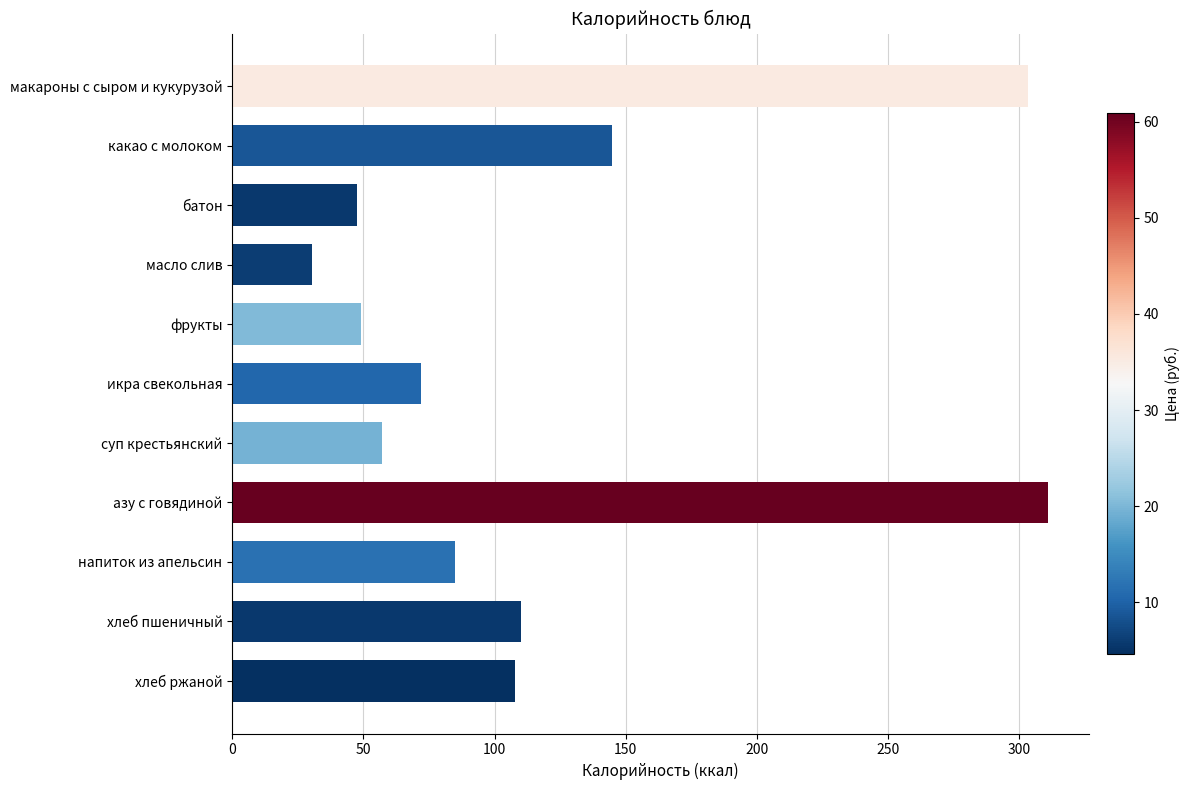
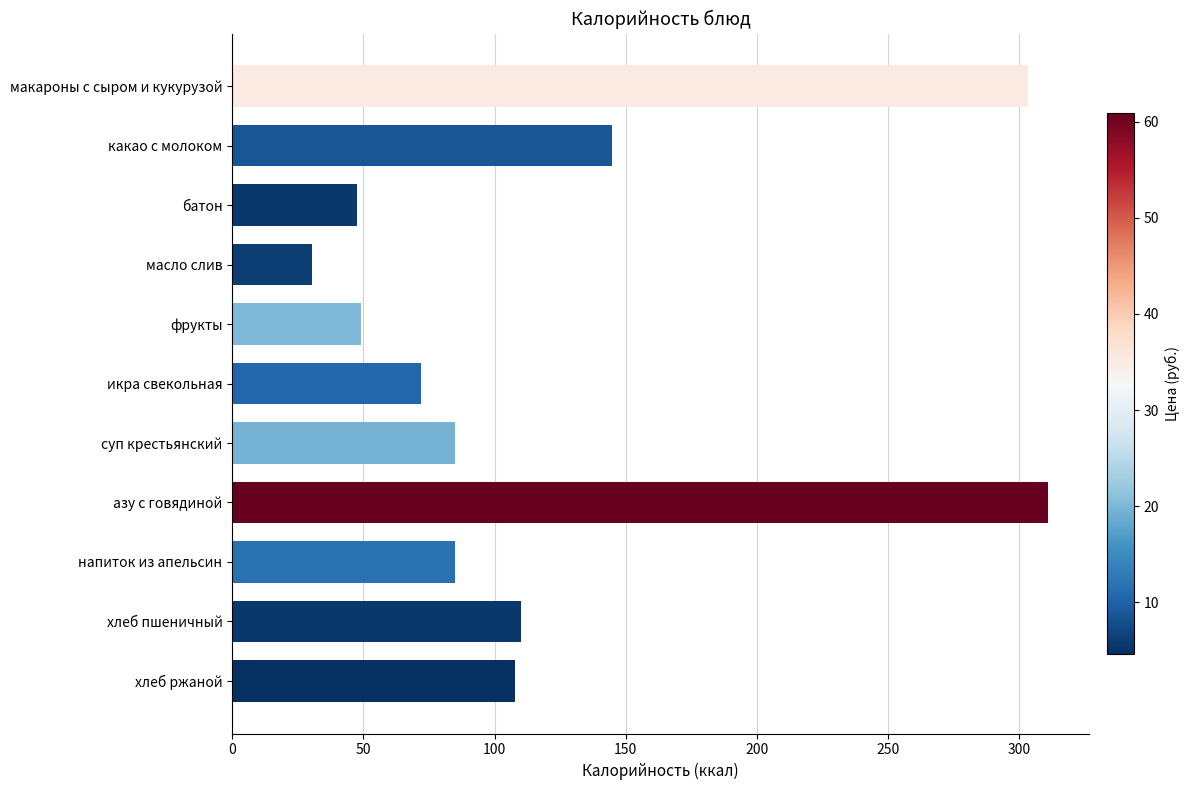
  {
    "макароны с сыром и кукурузой": 304,
    "какао с молоком": 145,
    "батон": 48,
    "масло слив": 30,
    "фрукты": 49,
    "икра свекольная": 72,
-   "суп крестьянский": 57,
+   "суп крестьянский": 85,
    "азу с говядиной": 311,
    "напиток из апельсин": 85,
    "хлеб пшеничный": 110,
    "хлеб ржаной": 108
  }
